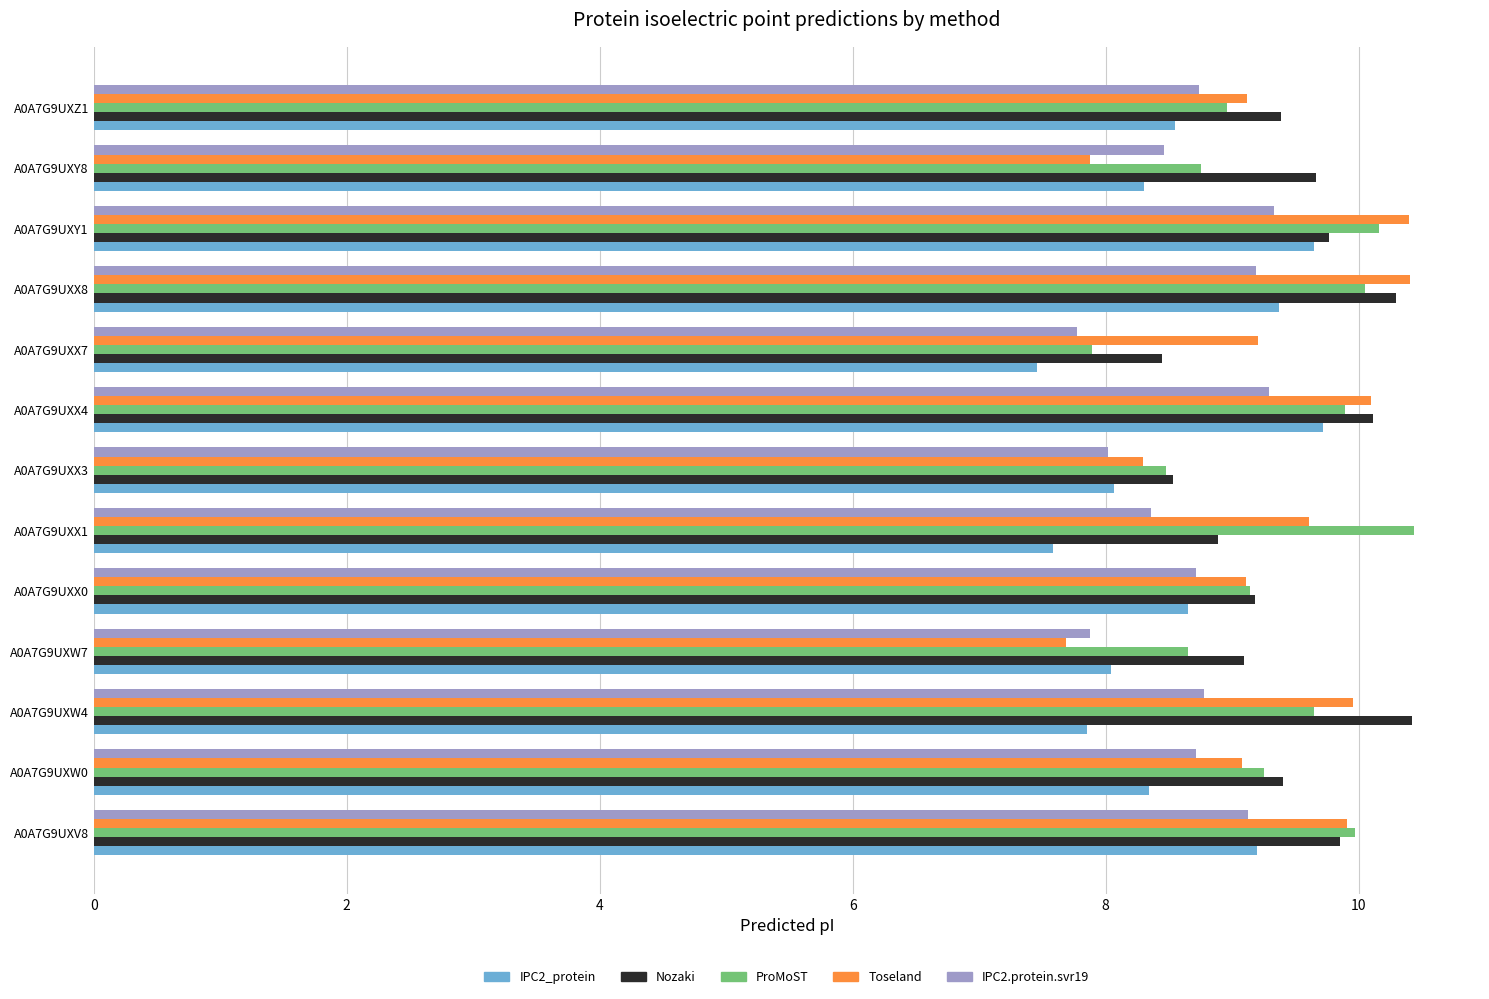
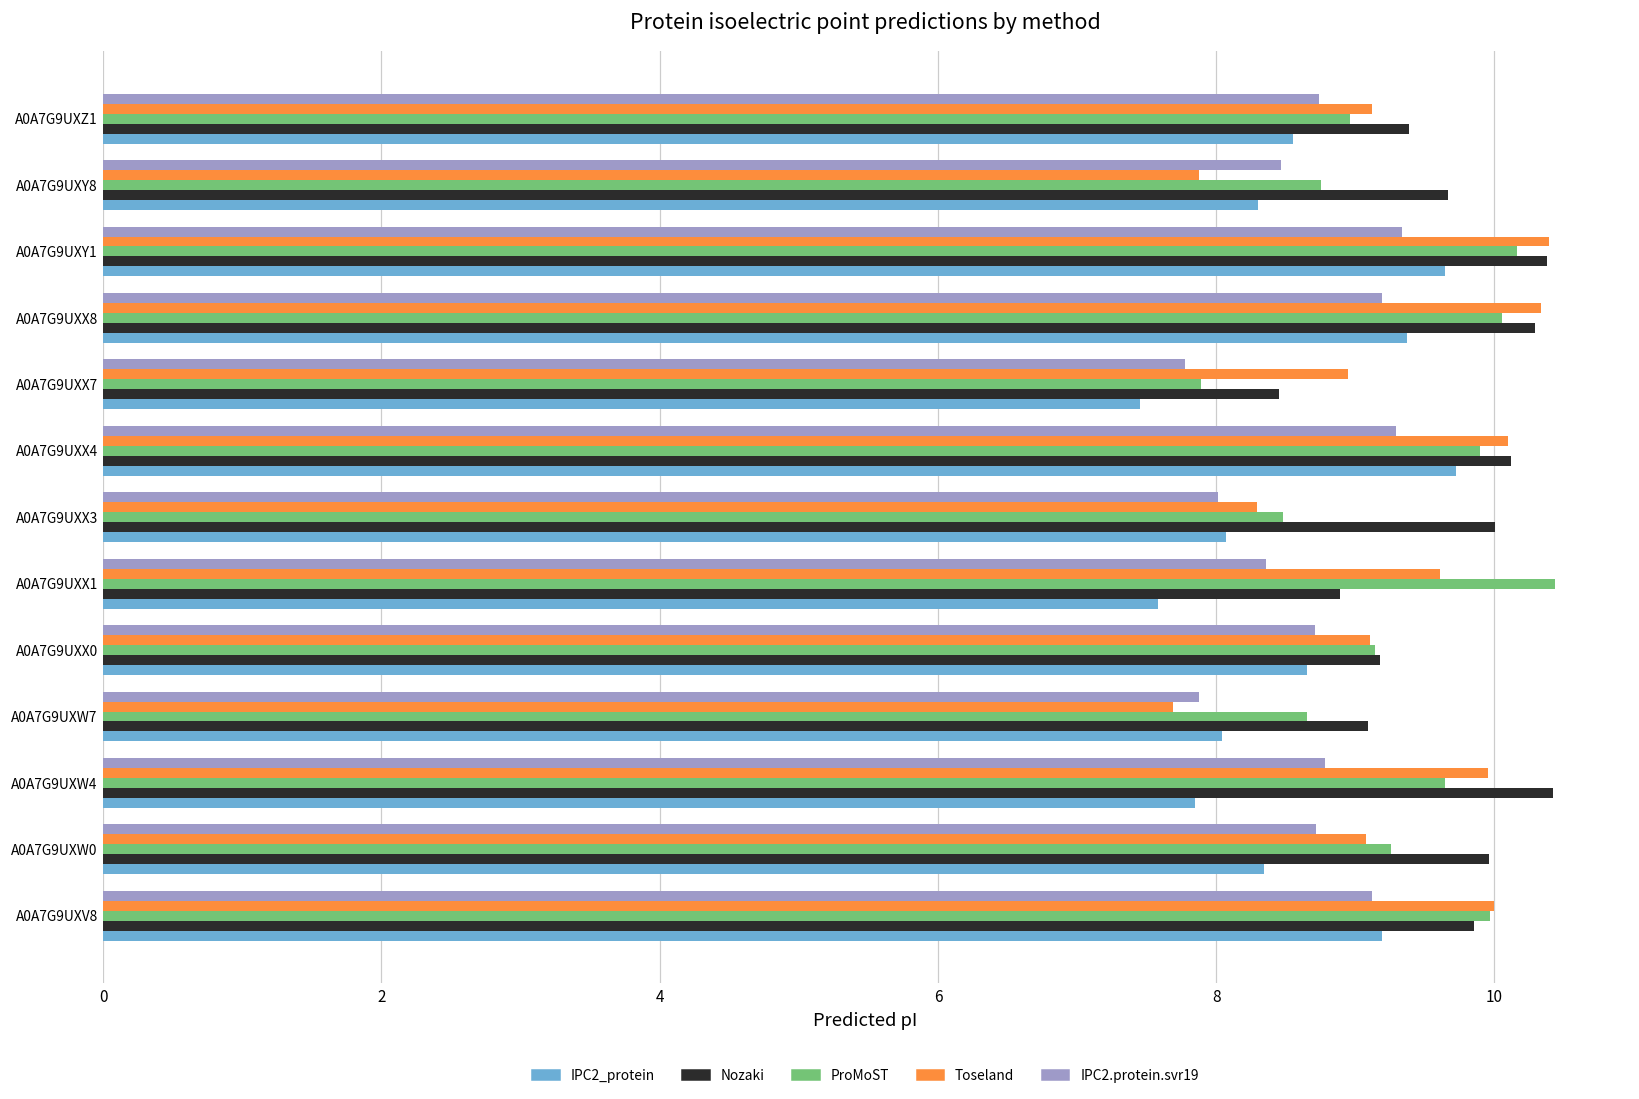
  {
    "Nozaki": {
      "A0A7G9UXZ1": 9.39,
      "A0A7G9UXY8": 9.66,
-     "A0A7G9UXY1": 9.77,
+     "A0A7G9UXY1": 10.38,
      "A0A7G9UXX8": 10.29,
      "A0A7G9UXX7": 8.45,
      "A0A7G9UXX4": 10.12,
-     "A0A7G9UXX3": 8.54,
+     "A0A7G9UXX3": 10.01,
      "A0A7G9UXX1": 8.89,
      "A0A7G9UXX0": 9.18,
      "A0A7G9UXW7": 9.09,
      "A0A7G9UXW4": 10.42,
-     "A0A7G9UXW0": 9.40,
+     "A0A7G9UXW0": 9.96,
      "A0A7G9UXV8": 9.85
    },
    "ProMoST": {
      "A0A7G9UXZ1": 8.96,
      "A0A7G9UXY8": 8.76,
      "A0A7G9UXY1": 10.16,
      "A0A7G9UXX8": 10.05,
      "A0A7G9UXX7": 7.89,
      "A0A7G9UXX4": 9.90,
      "A0A7G9UXX3": 8.48,
      "A0A7G9UXX1": 10.44,
      "A0A7G9UXX0": 9.14,
      "A0A7G9UXW7": 8.65,
      "A0A7G9UXW4": 9.65,
      "A0A7G9UXW0": 9.25,
      "A0A7G9UXV8": 9.97
    },
    "Toseland": {
      "A0A7G9UXZ1": 9.12,
      "A0A7G9UXY8": 7.88,
      "A0A7G9UXY1": 10.40,
-     "A0A7G9UXX8": 10.41,
-     "A0A7G9UXX7": 9.21,
+     "A0A7G9UXX8": 10.34,
+     "A0A7G9UXX7": 8.95,
      "A0A7G9UXX4": 10.10,
      "A0A7G9UXX3": 8.30,
      "A0A7G9UXX1": 9.61,
      "A0A7G9UXX0": 9.11,
      "A0A7G9UXW7": 7.69,
      "A0A7G9UXW4": 9.96,
      "A0A7G9UXW0": 9.08,
-     "A0A7G9UXV8": 9.91
+     "A0A7G9UXV8": 10.00
    }
  }
